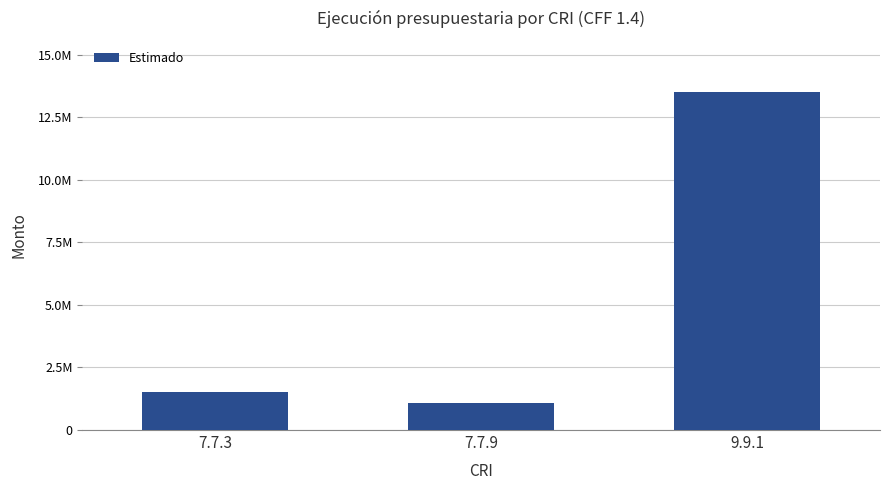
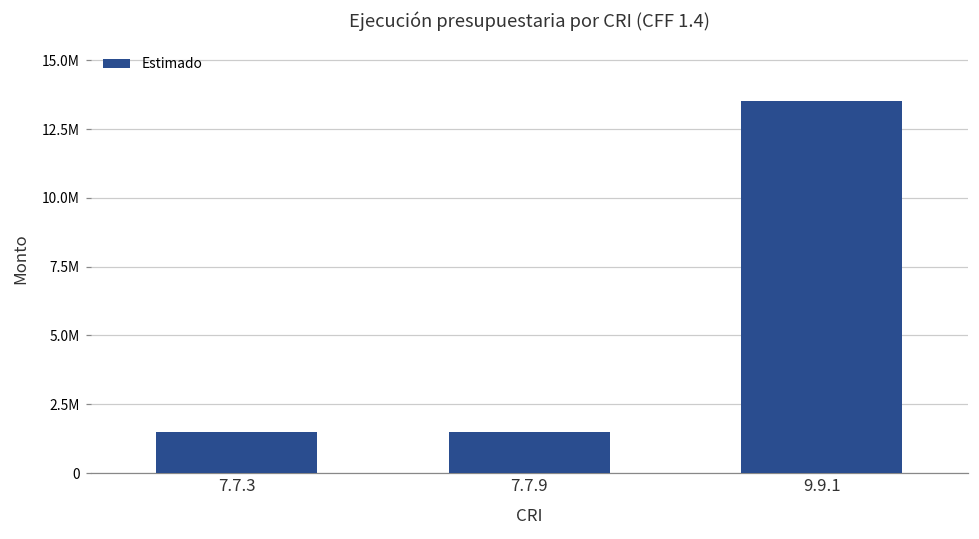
  {
    "7.7.3": 1500000,
-   "7.7.9": 1100000,
+   "7.7.9": 1500000,
    "9.9.1": 13500000
  }
